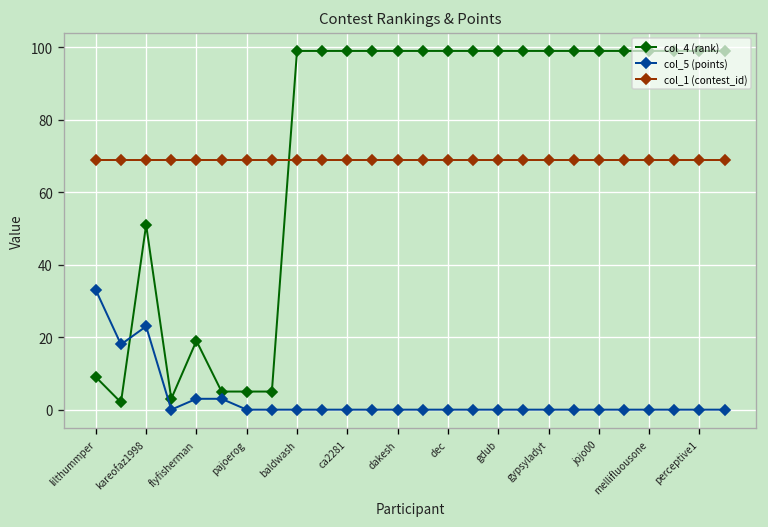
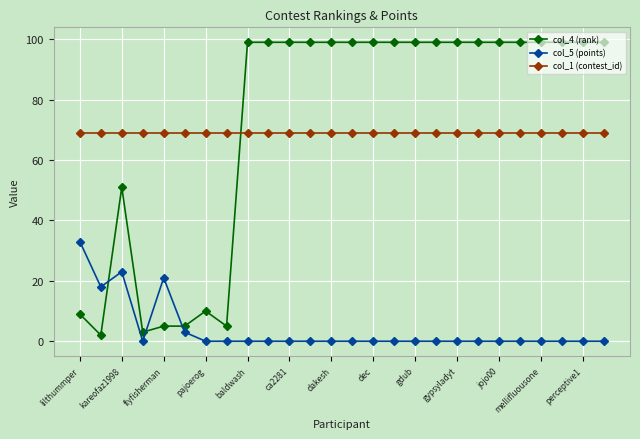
  {
    "col_4 (rank)": {
      "lilthummper": 9,
      "kareofaz1998": 51,
-     "flyfisherman": 19,
-     "pajoerog": 5,
+     "flyfisherman": 5,
+     "pajoerog": 10,
      "baldwash": 99,
      "ca2281": 99,
      "dakesh": 99,
      "dec": 99,
      "gdub": 99,
      "gypsyladyt": 99,
      "jojo00": 99
    },
    "col_5 (points)": {
      "lilthummper": 33,
      "kareofaz1998": 23,
-     "flyfisherman": 3,
+     "flyfisherman": 21,
      "pajoerog": 0,
      "baldwash": 0,
      "ca2281": 0,
      "dakesh": 0,
      "dec": 0,
      "gdub": 0,
      "gypsyladyt": 0,
      "jojo00": 0,
      "mellifluousone": 0,
      "perceptive1": 0
    },
    "col_1 (contest_id)": {
      "lilthummper": 69,
      "kareofaz1998": 69,
      "flyfisherman": 69,
      "pajoerog": 69,
      "baldwash": 69,
      "ca2281": 69,
      "dakesh": 69,
      "dec": 69,
      "gdub": 69,
      "gypsyladyt": 69,
      "jojo00": 69,
      "mellifluousone": 69,
      "perceptive1": 69
    }
  }
